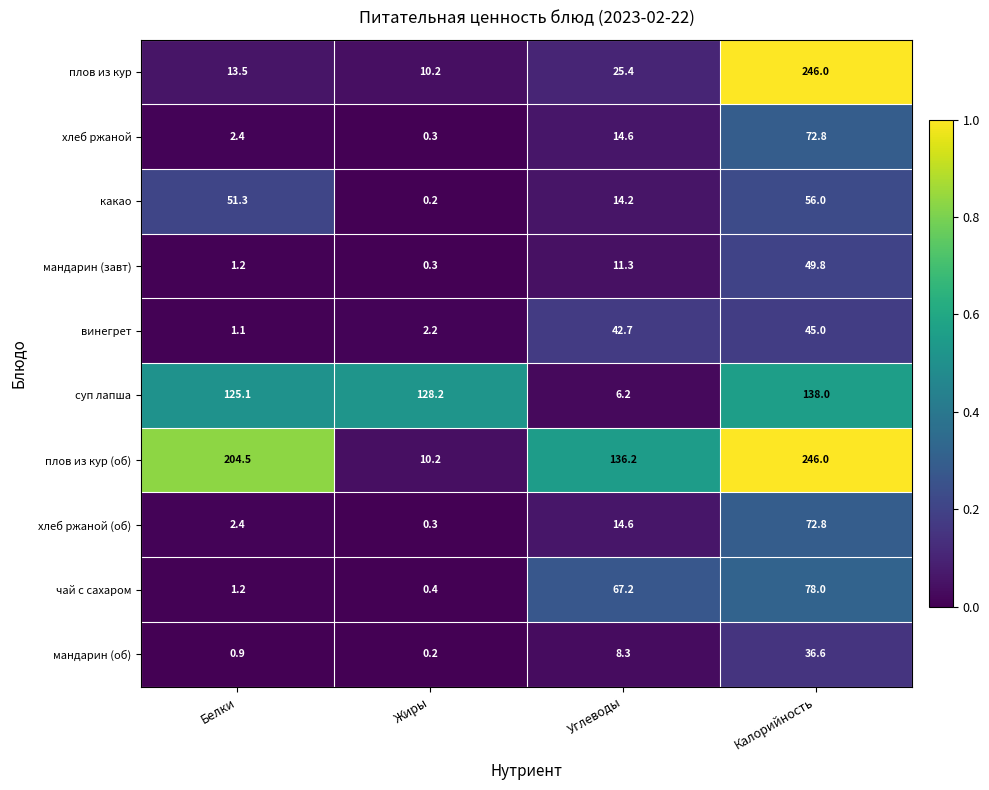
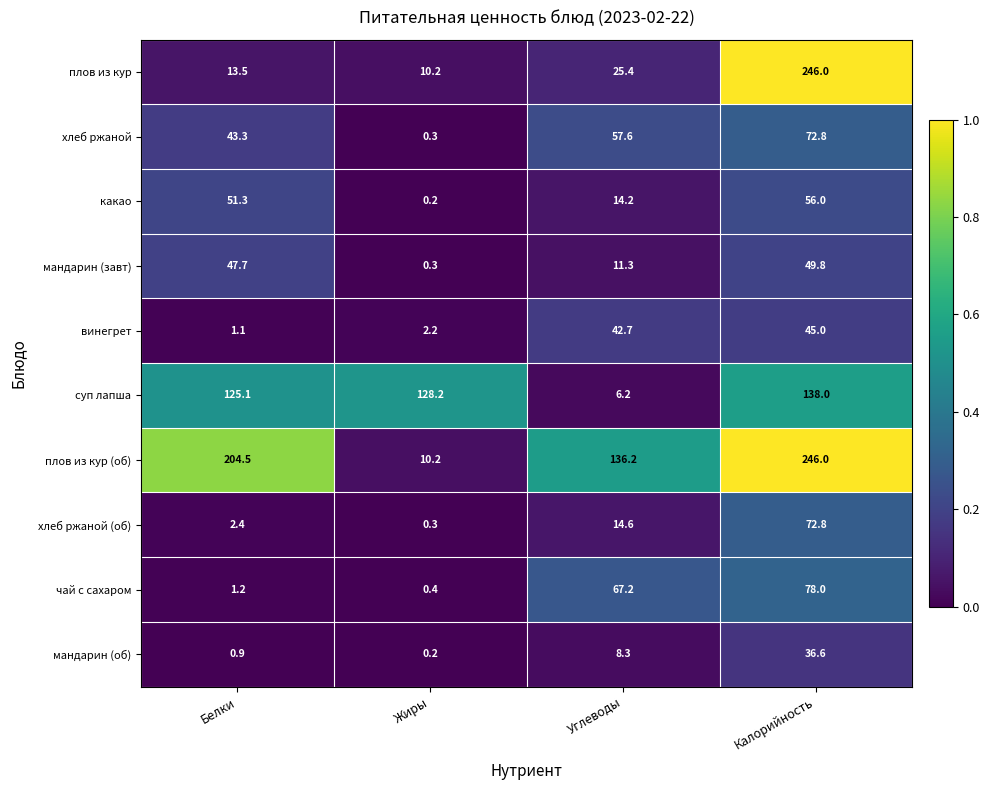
  {
    "плов из кур": {
      "Белки": 13.5,
      "Жиры": 10.2,
      "Углеводы": 25.4,
      "Калорийность": 246.0
    },
    "хлеб ржаной": {
-     "Белки": 2.4,
+     "Белки": 43.3,
      "Жиры": 0.3,
-     "Углеводы": 14.6,
+     "Углеводы": 57.6,
      "Калорийность": 72.8
    },
    "какао": {
      "Белки": 51.3,
      "Жиры": 0.2,
      "Углеводы": 14.2,
      "Калорийность": 56.0
    },
    "мандарин (завт)": {
-     "Белки": 1.2,
+     "Белки": 47.7,
      "Жиры": 0.3,
      "Углеводы": 11.3,
      "Калорийность": 49.8
    },
    "винегрет": {
      "Белки": 1.1,
      "Жиры": 2.2,
      "Углеводы": 42.7,
      "Калорийность": 45.0
    },
    "суп лапша": {
      "Белки": 125.1,
      "Жиры": 128.2,
      "Углеводы": 6.2,
      "Калорийность": 138.0
    },
    "плов из кур (об)": {
      "Белки": 204.5,
      "Жиры": 10.2,
      "Углеводы": 136.2,
      "Калорийность": 246.0
    },
    "хлеб ржаной (об)": {
      "Белки": 2.4,
      "Жиры": 0.3,
      "Углеводы": 14.6,
      "Калорийность": 72.8
    },
    "чай с сахаром": {
      "Белки": 1.2,
      "Жиры": 0.4,
      "Углеводы": 67.2,
      "Калорийность": 78.0
    },
    "мандарин (об)": {
      "Белки": 0.9,
      "Жиры": 0.2,
      "Углеводы": 8.3,
      "Калорийность": 36.6
    }
  }
